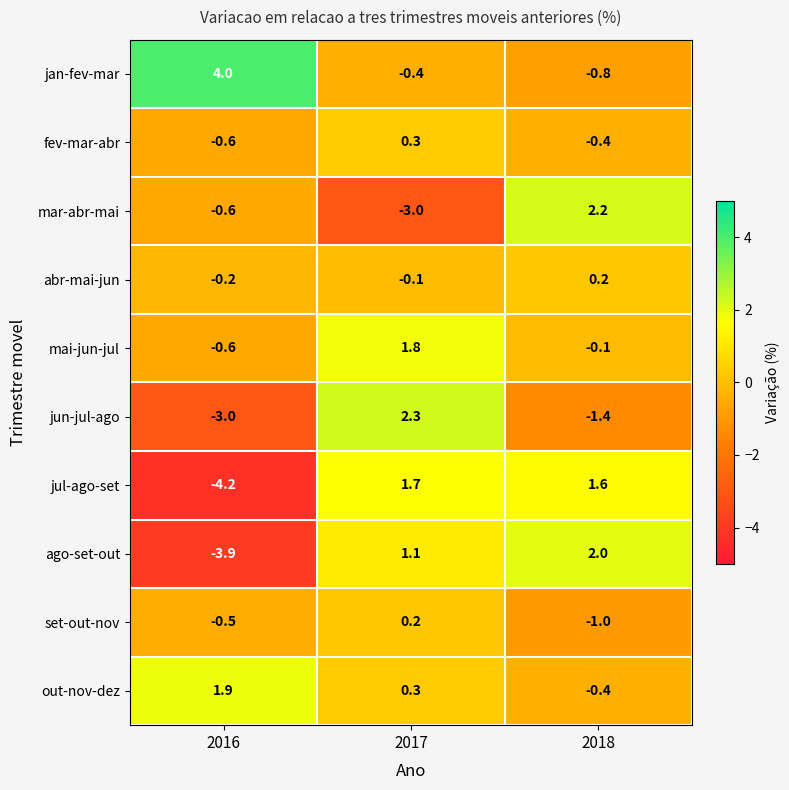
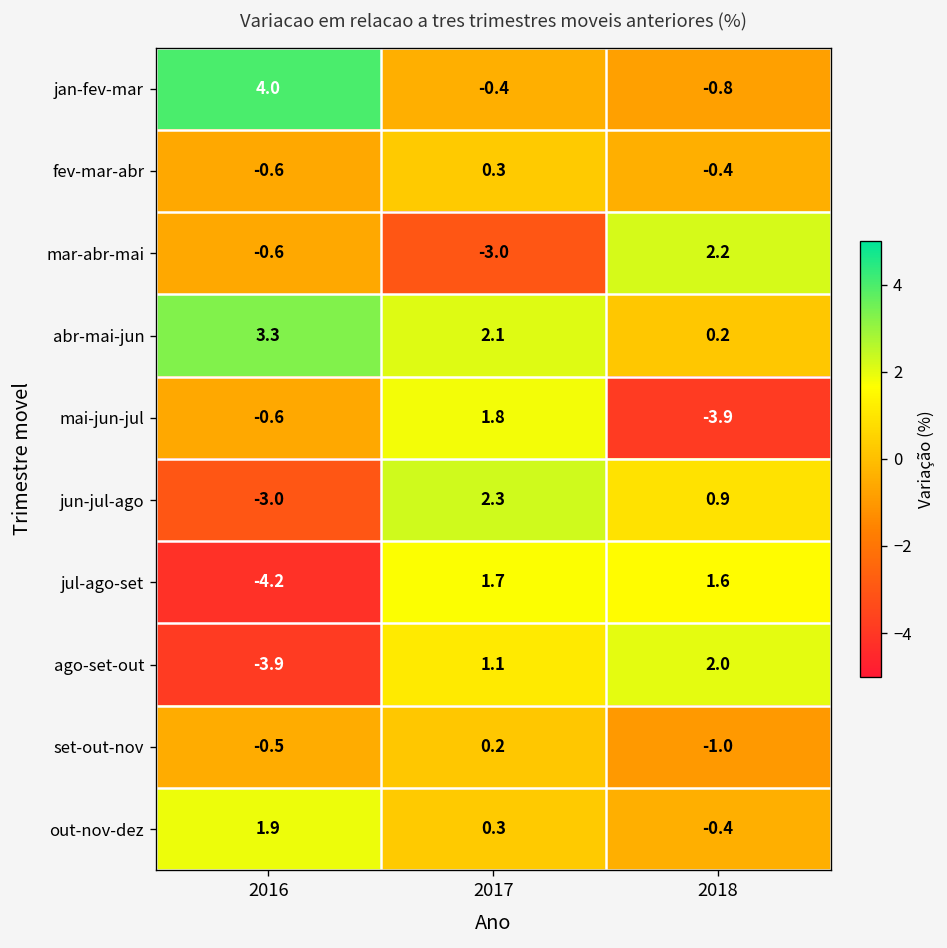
  {
    "jan-fev-mar": {
      "2016": 4.0,
      "2017": -0.4,
      "2018": -0.8
    },
    "fev-mar-abr": {
      "2016": -0.6,
      "2017": 0.3,
      "2018": -0.4
    },
    "mar-abr-mai": {
      "2016": -0.6,
      "2017": -3.0,
      "2018": 2.2
    },
    "abr-mai-jun": {
-     "2016": -0.2,
-     "2017": -0.1,
+     "2016": 3.3,
+     "2017": 2.1,
      "2018": 0.2
    },
    "mai-jun-jul": {
      "2016": -0.6,
      "2017": 1.8,
-     "2018": -0.1
+     "2018": -3.9
    },
    "jun-jul-ago": {
      "2016": -3.0,
      "2017": 2.3,
-     "2018": -1.4
+     "2018": 0.9
    },
    "jul-ago-set": {
      "2016": -4.2,
      "2017": 1.7,
      "2018": 1.6
    },
    "ago-set-out": {
      "2016": -3.9,
      "2017": 1.1,
      "2018": 2.0
    },
    "set-out-nov": {
      "2016": -0.5,
      "2017": 0.2,
      "2018": -1.0
    },
    "out-nov-dez": {
      "2016": 1.9,
      "2017": 0.3,
      "2018": -0.4
    }
  }
